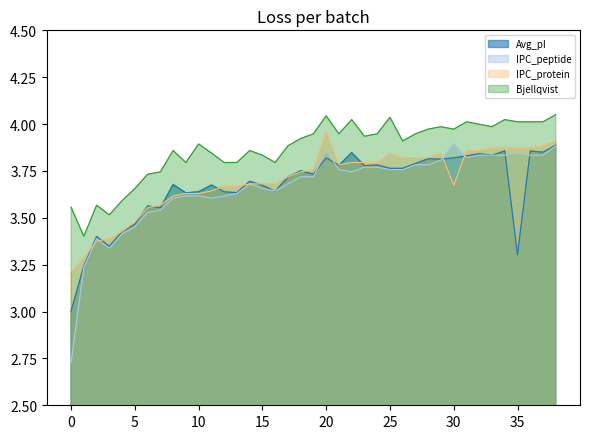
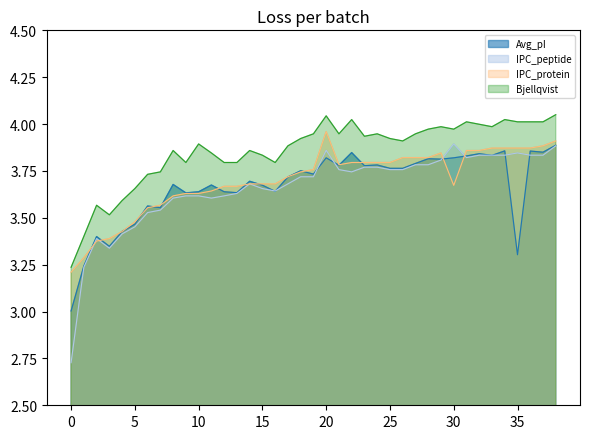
  {
    "Avg_pI": {
      "0": 3.00,
      "20": 3.82,
      "30": 3.82,
      "35": 3.30
    },
    "IPC_peptide": {
      "0": 2.73,
      "5": 3.45,
      "15": 3.66,
      "20": 3.86,
      "30": 3.89,
      "35": 3.85
    },
    "IPC_protein": {
      "0": 3.21,
      "20": 3.96,
-     "25": 3.84,
+     "25": 3.80,
      "30": 3.67,
      "35": 3.87
    },
    "Bjellqvist": {
-     "0": 3.56,
+     "0": 3.24,
      "5": 3.66,
      "10": 3.89,
      "15": 3.83,
      "20": 4.04,
-     "25": 4.04,
+     "25": 3.92,
      "30": 3.97,
      "35": 4.01
    }
  }
